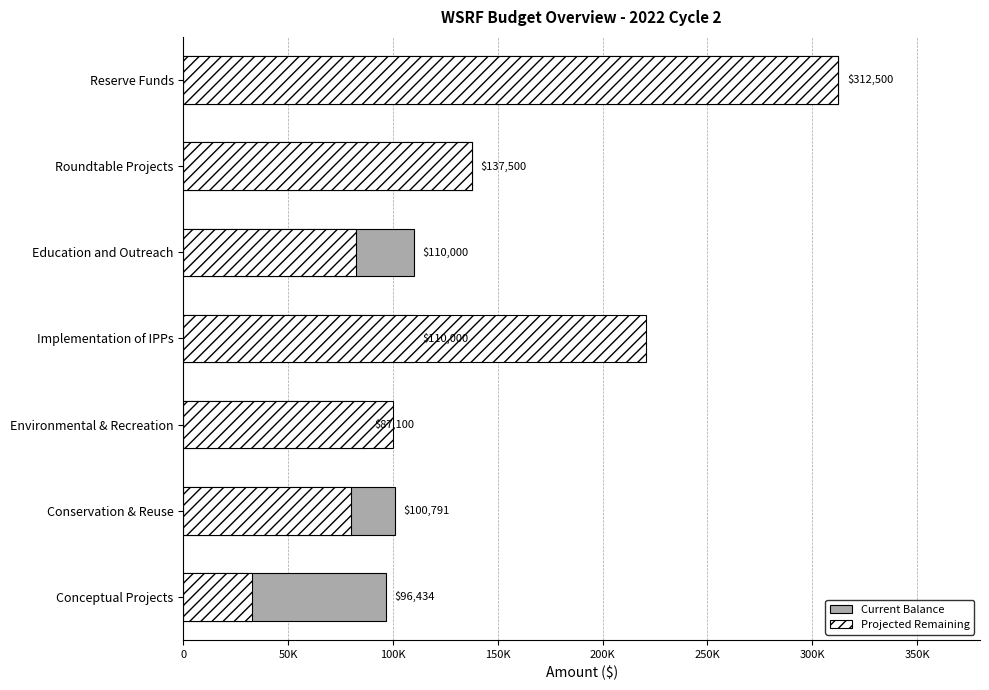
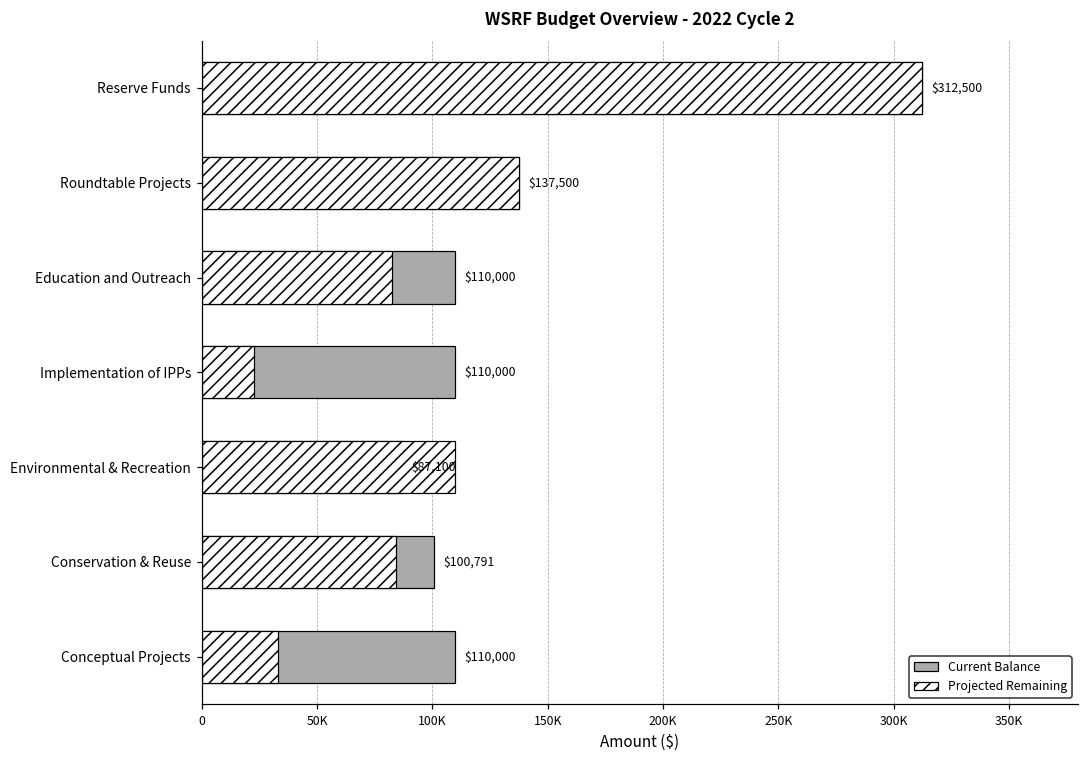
  {
    "Current Balance": {
      "Reserve Funds": "$312,500",
      "Roundtable Projects": "$137,500",
      "Education and Outreach": "$110,000",
      "Conservation & Reuse": "$100,791",
-     "Conceptual Projects": "$96,434"
+     "Conceptual Projects": "$110,000"
    },
    "Projected Remaining": {
-     "Implementation of IPPs": "221000",
-     "Environmental & Recreation": "100000",
-     "Conservation & Reuse": "80000"
+     "Implementation of IPPs": "23000",
+     "Environmental & Recreation": "110000",
+     "Conservation & Reuse": "84000"
    }
  }
